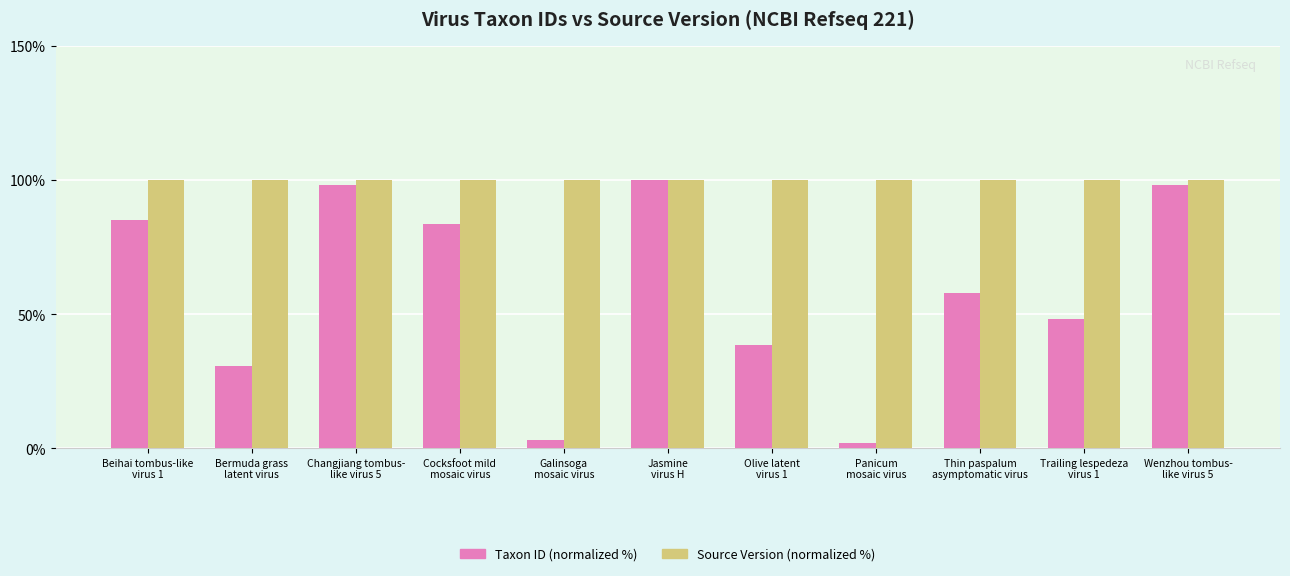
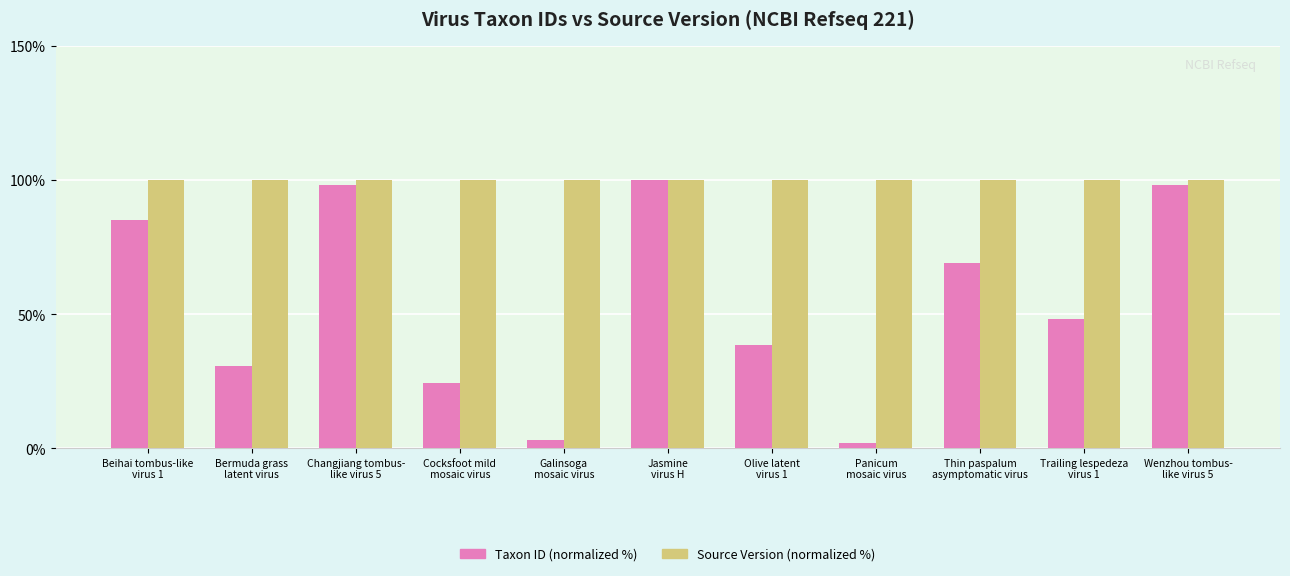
  {
    "Taxon ID (normalized %)": {
      "Beihai tombus-like virus 1": "85%",
      "Bermuda grass latent virus": "31%",
      "Changjiang tombus- like virus 5": "98%",
-     "Cocksfoot mild mosaic virus": "84%",
+     "Cocksfoot mild mosaic virus": "24%",
      "Galinsoga mosaic virus": "3%",
      "Jasmine virus H": "100%",
      "Olive latent virus 1": "38%",
      "Panicum mosaic virus": "2%",
-     "Thin paspalum asymptomatic virus": "58%",
+     "Thin paspalum asymptomatic virus": "69%",
      "Trailing lespedeza virus 1": "48%",
      "Wenzhou tombus- like virus 5": "98%"
    },
    "Source Version (normalized %)": {
      "Beihai tombus-like virus 1": "100%",
      "Bermuda grass latent virus": "100%",
      "Changjiang tombus- like virus 5": "100%",
      "Cocksfoot mild mosaic virus": "100%",
      "Galinsoga mosaic virus": "100%",
      "Jasmine virus H": "100%",
      "Olive latent virus 1": "100%",
      "Panicum mosaic virus": "100%",
      "Thin paspalum asymptomatic virus": "100%",
      "Trailing lespedeza virus 1": "100%",
      "Wenzhou tombus- like virus 5": "100%"
    }
  }
